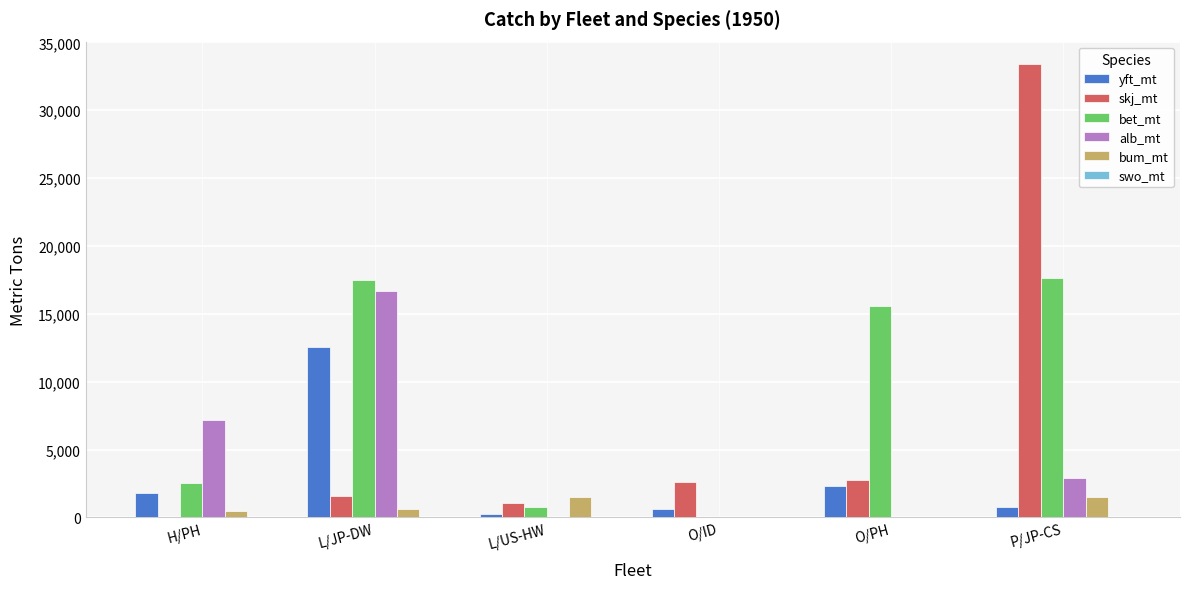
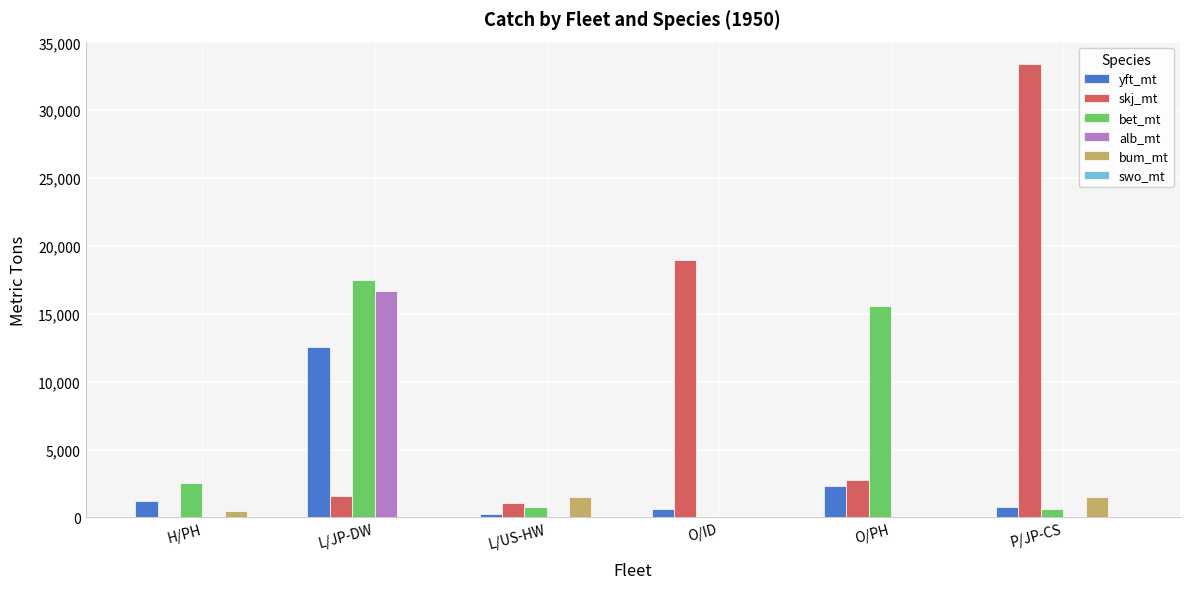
  {
    "yft_mt": {
-     "H/PH": "1,800",
+     "H/PH": "1,200",
      "L/JP-DW": "12,600",
      "L/US-HW": "300",
      "O/ID": "600",
      "O/PH": "2,300",
      "P/JP-CS": "800"
    },
    "skj_mt": {
      "H/PH": "0",
      "L/JP-DW": "1,600",
      "L/US-HW": "1,100",
-     "O/ID": "2,600",
+     "O/ID": "19,000",
      "O/PH": "2,800",
      "P/JP-CS": "33,400"
    },
    "bet_mt": {
      "H/PH": "2,500",
      "L/JP-DW": "17,500",
      "L/US-HW": "800",
      "O/ID": "0",
      "O/PH": "15,600",
-     "P/JP-CS": "17,700"
+     "P/JP-CS": "600"
    },
    "alb_mt": {
-     "H/PH": "7,200",
+     "H/PH": "0",
      "L/JP-DW": "16,700",
      "O/ID": "0",
      "O/PH": "0",
-     "P/JP-CS": "2,900"
+     "P/JP-CS": "0"
    },
    "bum_mt": {
      "H/PH": "500",
-     "L/JP-DW": "600",
+     "L/JP-DW": "0",
      "L/US-HW": "1,500",
      "O/ID": "0",
      "O/PH": "0",
      "P/JP-CS": "1,500"
    },
    "swo_mt": {
      "L/JP-DW": "0",
      "L/US-HW": "0",
      "O/ID": "0",
      "O/PH": "0",
      "P/JP-CS": "0"
    }
  }
